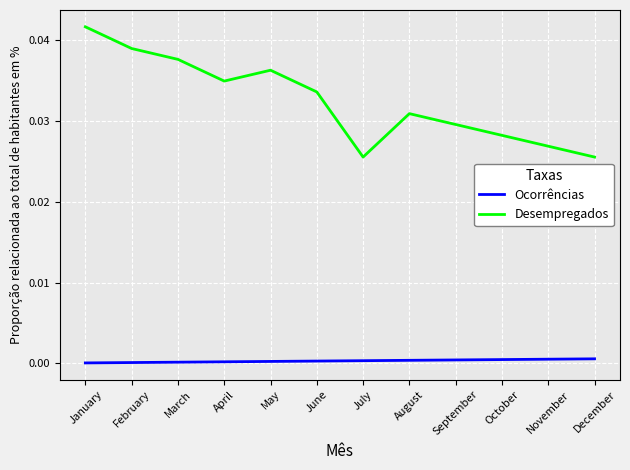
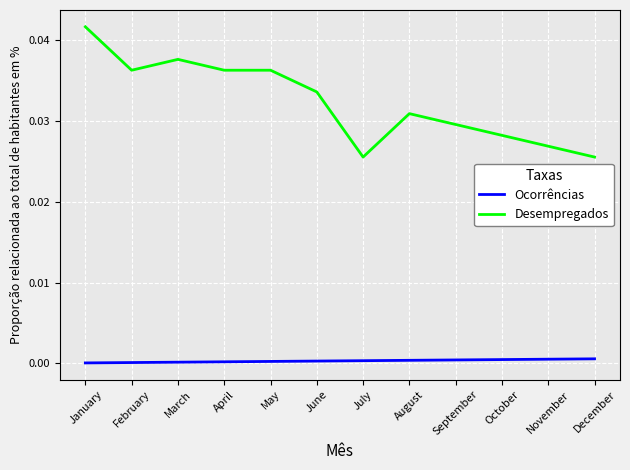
  {
    "Ocorrências": {
      "January": 0.000,
      "February": 0.000,
      "March": 0.000,
      "April": 0.000,
      "May": 0.000,
      "June": 0.000,
      "July": 0.000,
      "August": 0.000,
      "September": 0.000,
      "October": 0.000,
      "November": 0.001,
      "December": 0.001
    },
    "Desempregados": {
      "January": 0.042,
-     "February": 0.039,
+     "February": 0.036,
      "March": 0.038,
-     "April": 0.035,
+     "April": 0.036,
      "May": 0.036,
      "June": 0.034,
      "July": 0.026,
      "August": 0.031,
      "September": 0.030,
      "October": 0.028,
      "November": 0.027,
      "December": 0.026
    }
  }
